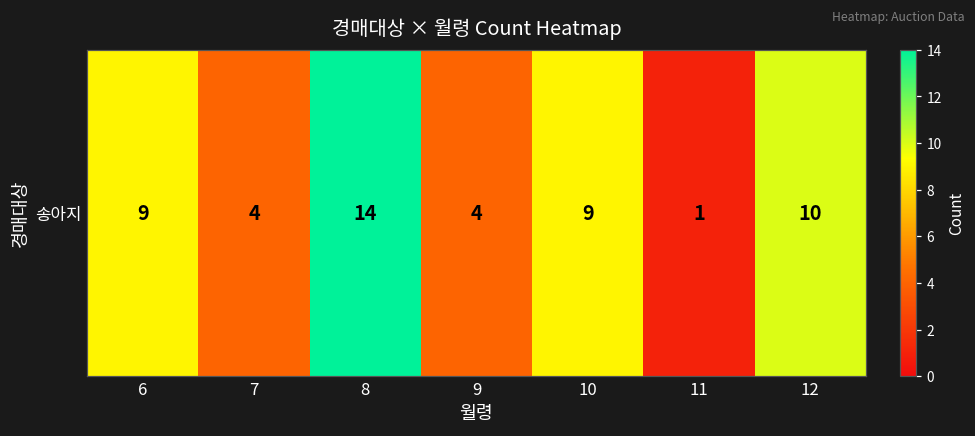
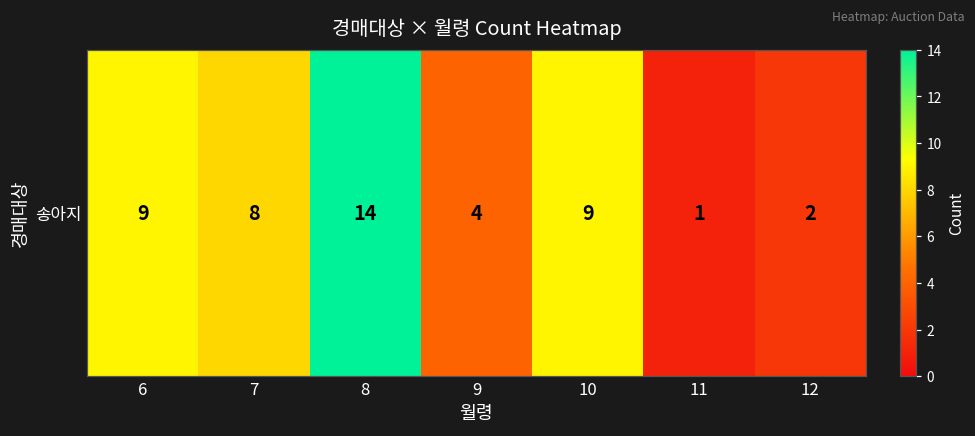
  {
    "송아지": {
      "6": 9,
-     "7": 4,
+     "7": 8,
      "8": 14,
      "9": 4,
      "10": 9,
      "11": 1,
-     "12": 10
+     "12": 2
    }
  }
